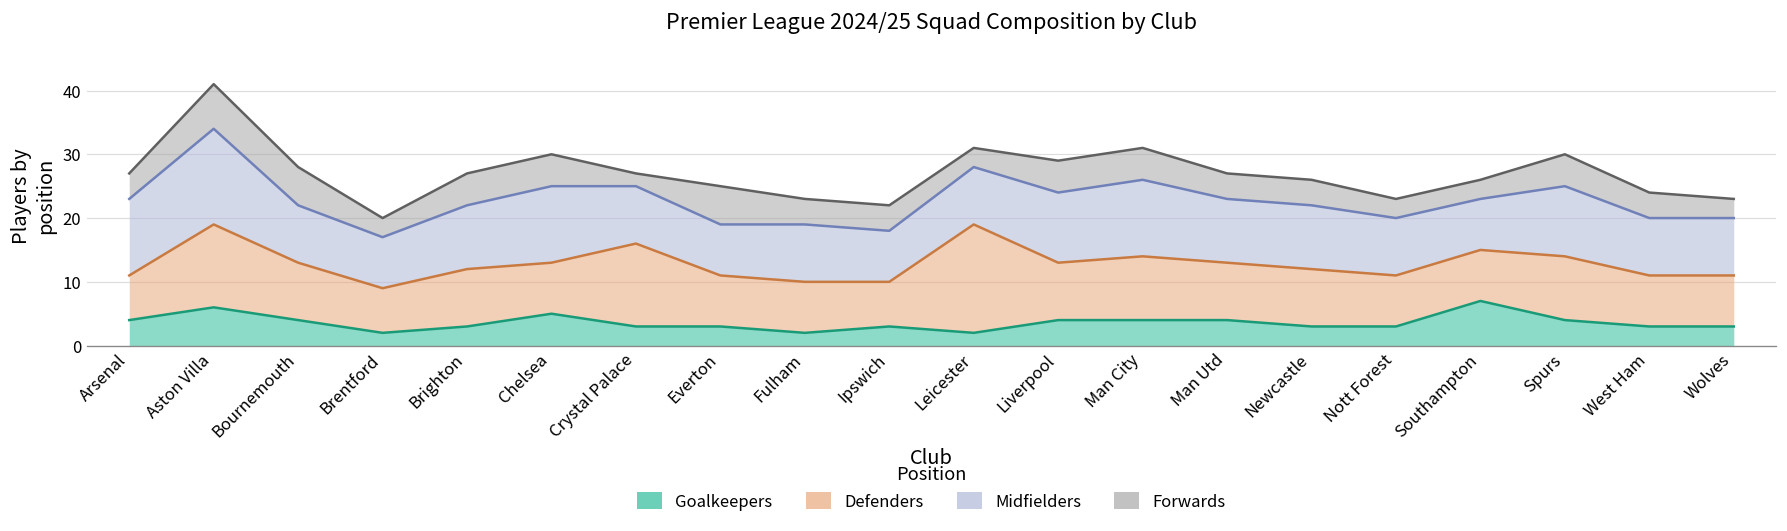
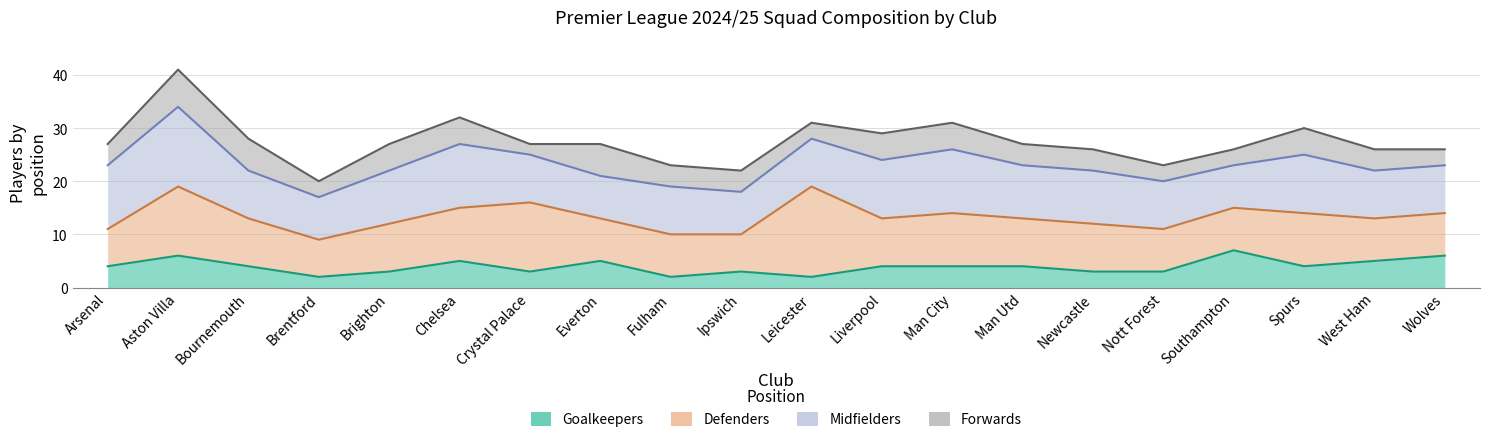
  {
    "Goalkeepers": {
      "Arsenal": 4,
      "Aston Villa": 6,
      "Bournemouth": 4,
      "Brentford": 2,
      "Brighton": 3,
      "Chelsea": 5,
      "Crystal Palace": 3,
-     "Everton": 3,
+     "Everton": 5,
      "Fulham": 2,
      "Ipswich": 3,
      "Leicester": 2,
      "Liverpool": 4,
      "Man City": 4,
      "Man Utd": 4,
      "Newcastle": 3,
      "Nott Forest": 3,
      "Southampton": 7,
      "Spurs": 4,
-     "West Ham": 3,
-     "Wolves": 3
+     "West Ham": 5,
+     "Wolves": 6
    },
    "Defenders": {
      "Arsenal": 7,
      "Aston Villa": 13,
      "Bournemouth": 9,
      "Brentford": 7,
      "Brighton": 9,
-     "Chelsea": 8,
+     "Chelsea": 10,
      "Crystal Palace": 13,
      "Everton": 8,
      "Fulham": 8,
      "Ipswich": 7,
      "Leicester": 17,
      "Liverpool": 9,
      "Man City": 10,
      "Man Utd": 9,
      "Newcastle": 9,
      "Nott Forest": 8,
      "Southampton": 8,
      "Spurs": 10,
      "West Ham": 8,
      "Wolves": 8
    }
  }
